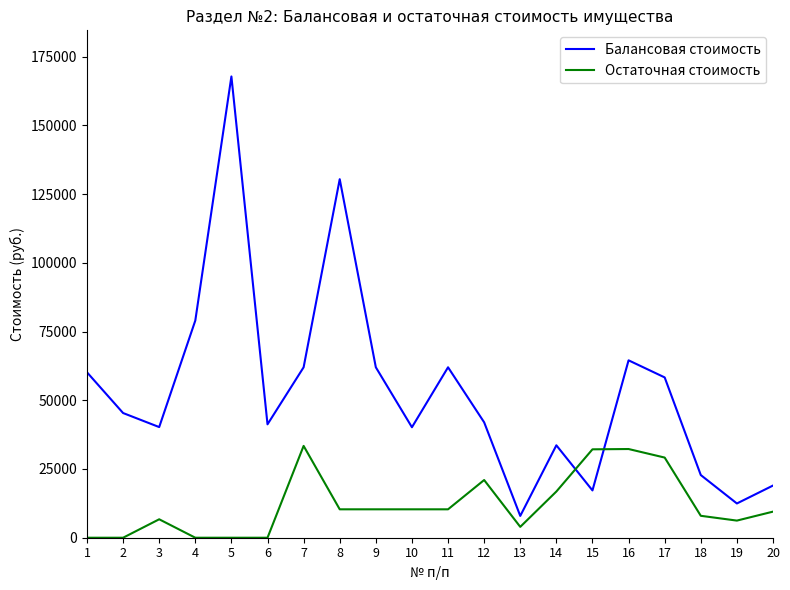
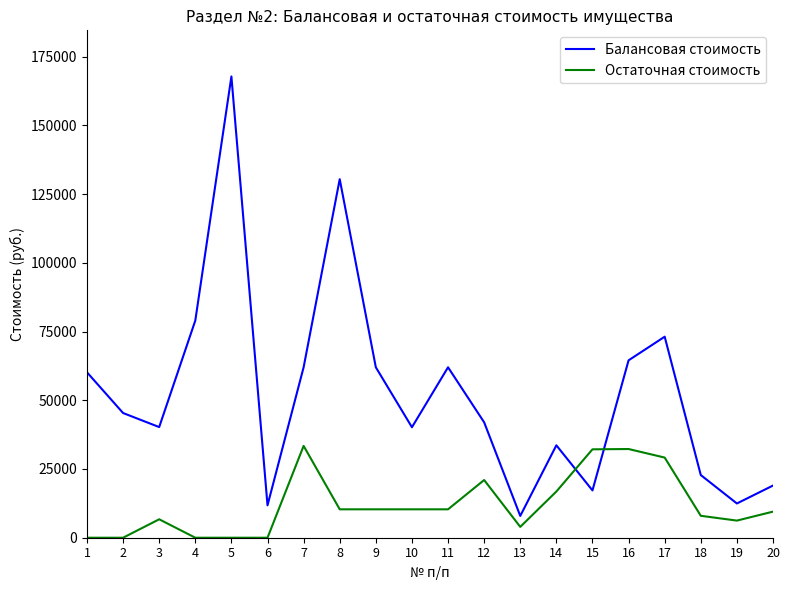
  {
    "Балансовая стоимость": {
      "1": 60000,
      "2": 45000,
      "3": 40000,
      "4": 79000,
      "5": 168000,
-     "6": 41000,
+     "6": 12000,
      "7": 62000,
      "8": 130000,
      "9": 62000,
      "10": 40000,
      "11": 62000,
      "12": 42000,
      "13": 8000,
      "14": 34000,
      "15": 17000,
      "16": 65000,
-     "17": 58000,
+     "17": 73000,
      "18": 23000,
      "19": 12000,
      "20": 19000
    },
    "Остаточная стоимость": {
      "1": 0,
      "2": 0,
      "3": 7000,
      "4": 0,
      "5": 0,
      "6": 0,
      "7": 33000,
      "8": 10000,
      "9": 10000,
      "10": 10000,
      "11": 10000,
      "12": 21000,
      "13": 4000,
      "14": 17000,
      "15": 32000,
      "16": 32000,
      "17": 29000,
      "18": 8000,
      "19": 6000,
      "20": 9000
    }
  }
